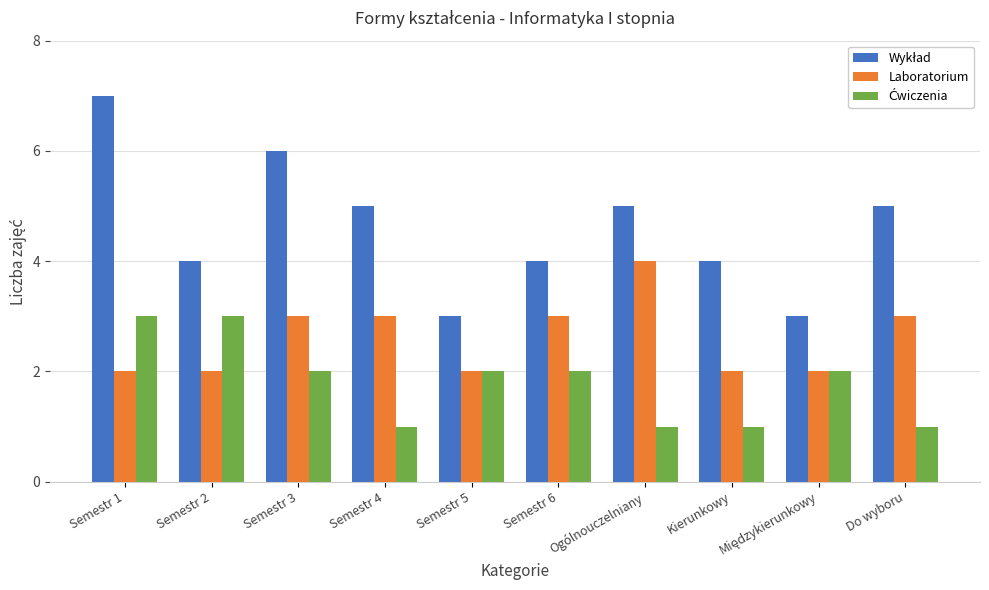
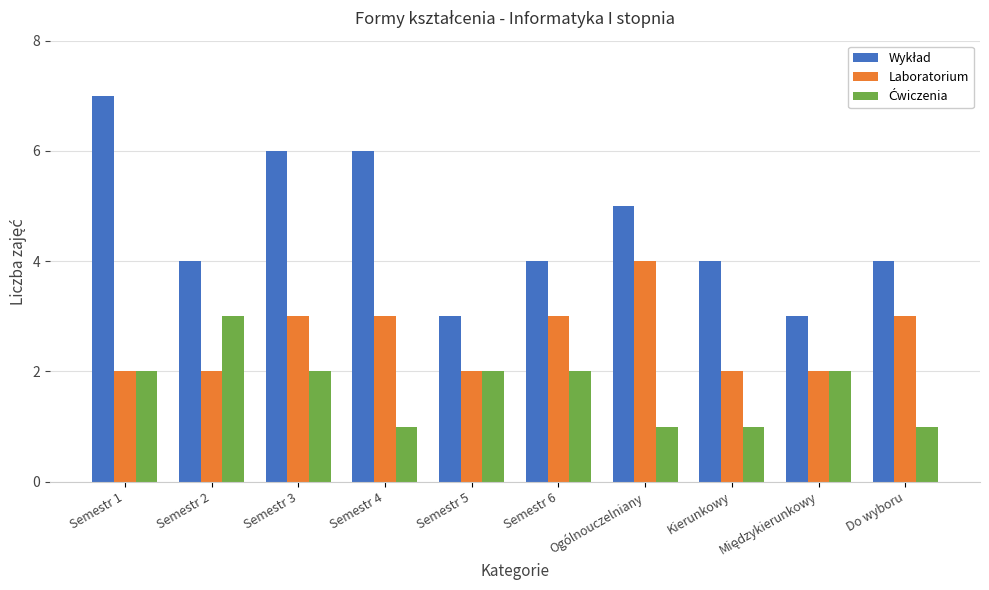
  {
    "Wykład": {
      "Semestr 1": 7,
      "Semestr 2": 4,
      "Semestr 3": 6,
-     "Semestr 4": 5,
+     "Semestr 4": 6,
      "Semestr 5": 3,
      "Semestr 6": 4,
      "Ogólnouczelniany": 5,
      "Kierunkowy": 4,
      "Międzykierunkowy": 3,
-     "Do wyboru": 5
+     "Do wyboru": 4
    },
    "Laboratorium": {
      "Semestr 1": 2,
      "Semestr 2": 2,
      "Semestr 3": 3,
      "Semestr 4": 3,
      "Semestr 5": 2,
      "Semestr 6": 3,
      "Ogólnouczelniany": 4,
      "Kierunkowy": 2,
      "Międzykierunkowy": 2,
      "Do wyboru": 3
    },
    "Ćwiczenia": {
-     "Semestr 1": 3,
+     "Semestr 1": 2,
      "Semestr 2": 3,
      "Semestr 3": 2,
      "Semestr 4": 1,
      "Semestr 5": 2,
      "Semestr 6": 2,
      "Ogólnouczelniany": 1,
      "Kierunkowy": 1,
      "Międzykierunkowy": 2,
      "Do wyboru": 1
    }
  }
